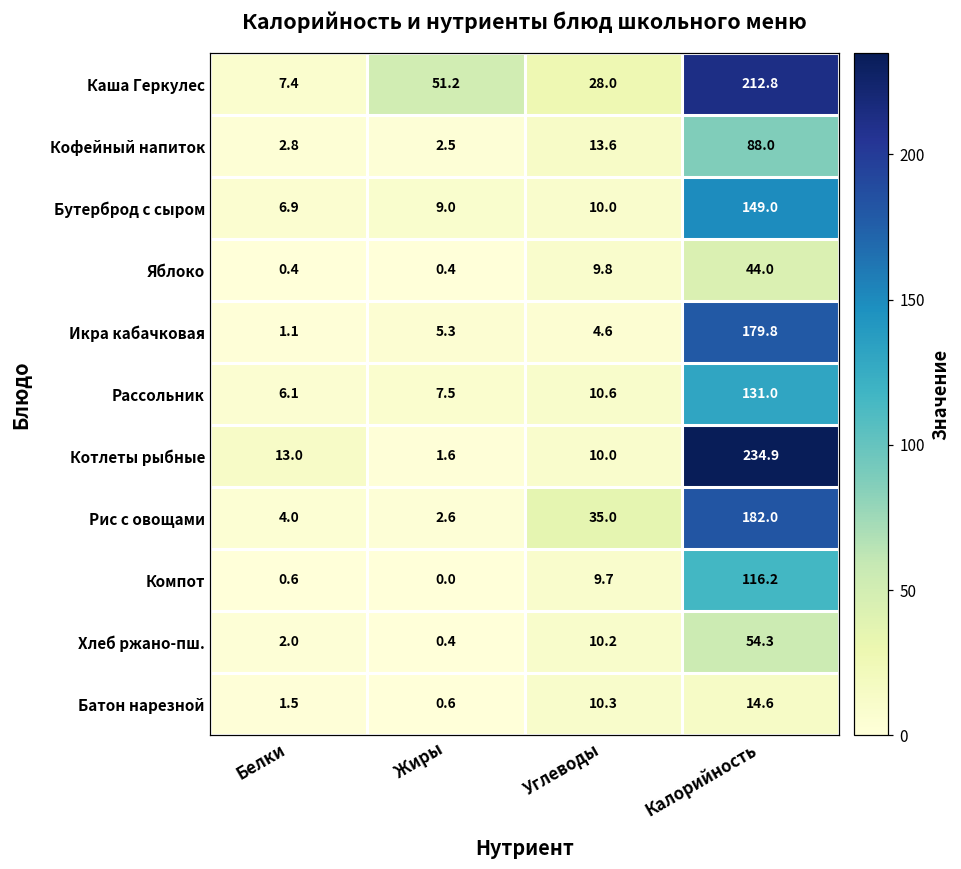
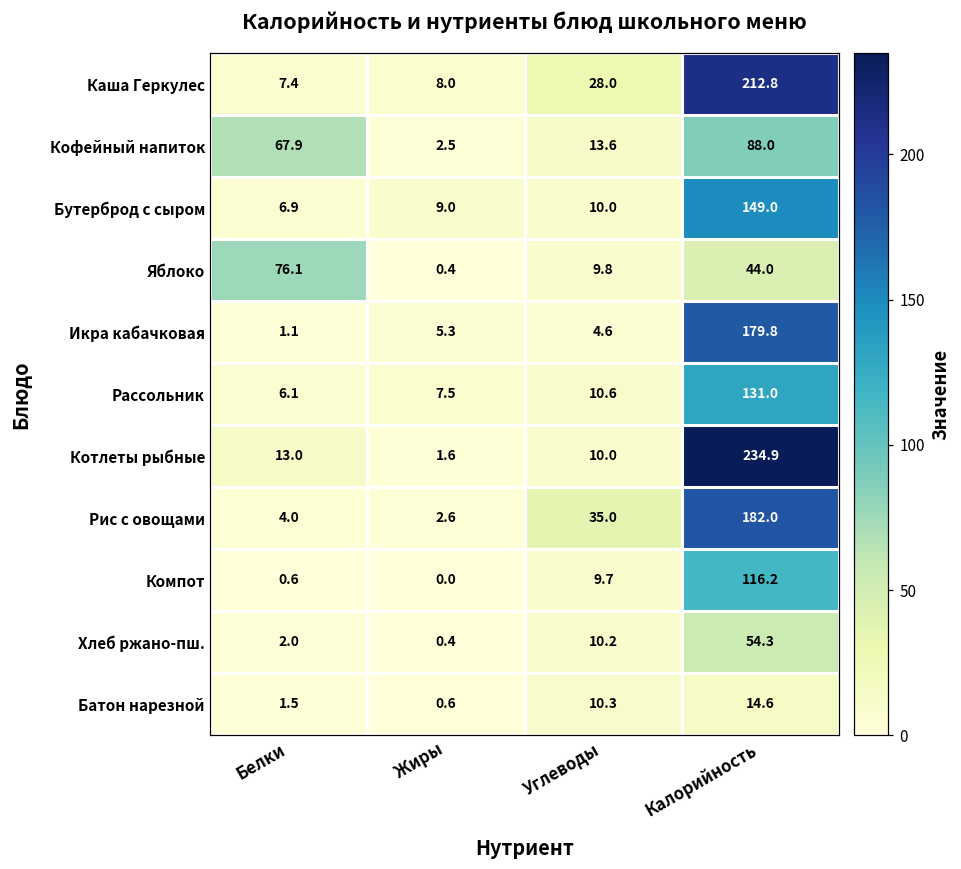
  {
    "Каша Геркулес": {
      "Белки": 7.4,
-     "Жиры": 51.2,
+     "Жиры": 8.0,
      "Углеводы": 28.0,
      "Калорийность": 212.8
    },
    "Кофейный напиток": {
-     "Белки": 2.8,
+     "Белки": 67.9,
      "Жиры": 2.5,
      "Углеводы": 13.6,
      "Калорийность": 88.0
    },
    "Бутерброд с сыром": {
      "Белки": 6.9,
      "Жиры": 9.0,
      "Углеводы": 10.0,
      "Калорийность": 149.0
    },
    "Яблоко": {
-     "Белки": 0.4,
+     "Белки": 76.1,
      "Жиры": 0.4,
      "Углеводы": 9.8,
      "Калорийность": 44.0
    },
    "Икра кабачковая": {
      "Белки": 1.1,
      "Жиры": 5.3,
      "Углеводы": 4.6,
      "Калорийность": 179.8
    },
    "Рассольник": {
      "Белки": 6.1,
      "Жиры": 7.5,
      "Углеводы": 10.6,
      "Калорийность": 131.0
    },
    "Котлеты рыбные": {
      "Белки": 13.0,
      "Жиры": 1.6,
      "Углеводы": 10.0,
      "Калорийность": 234.9
    },
    "Рис с овощами": {
      "Белки": 4.0,
      "Жиры": 2.6,
      "Углеводы": 35.0,
      "Калорийность": 182.0
    },
    "Компот": {
      "Белки": 0.6,
      "Жиры": 0.0,
      "Углеводы": 9.7,
      "Калорийность": 116.2
    },
    "Хлеб ржано-пш.": {
      "Белки": 2.0,
      "Жиры": 0.4,
      "Углеводы": 10.2,
      "Калорийность": 54.3
    },
    "Батон нарезной": {
      "Белки": 1.5,
      "Жиры": 0.6,
      "Углеводы": 10.3,
      "Калорийность": 14.6
    }
  }
